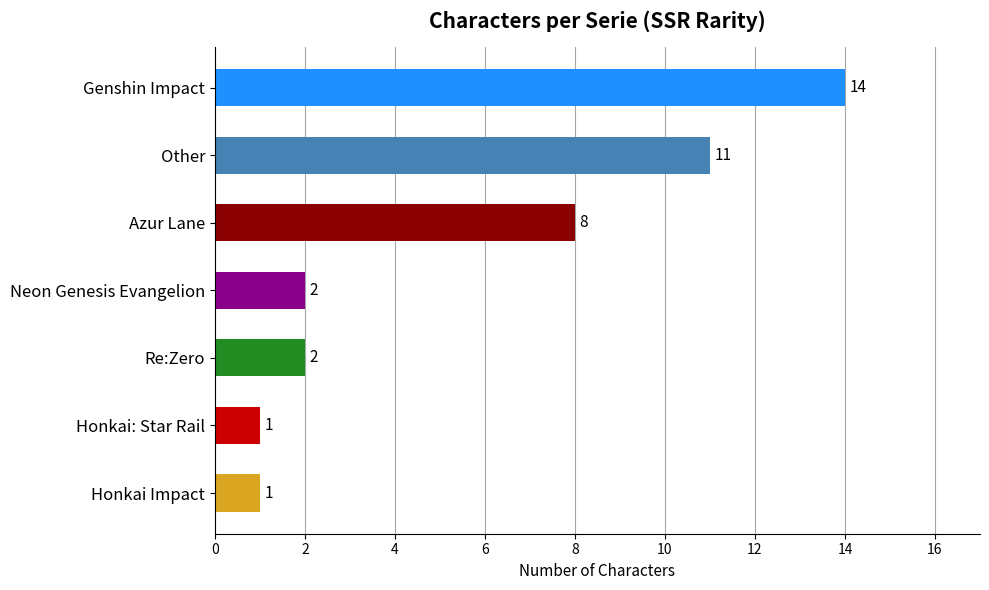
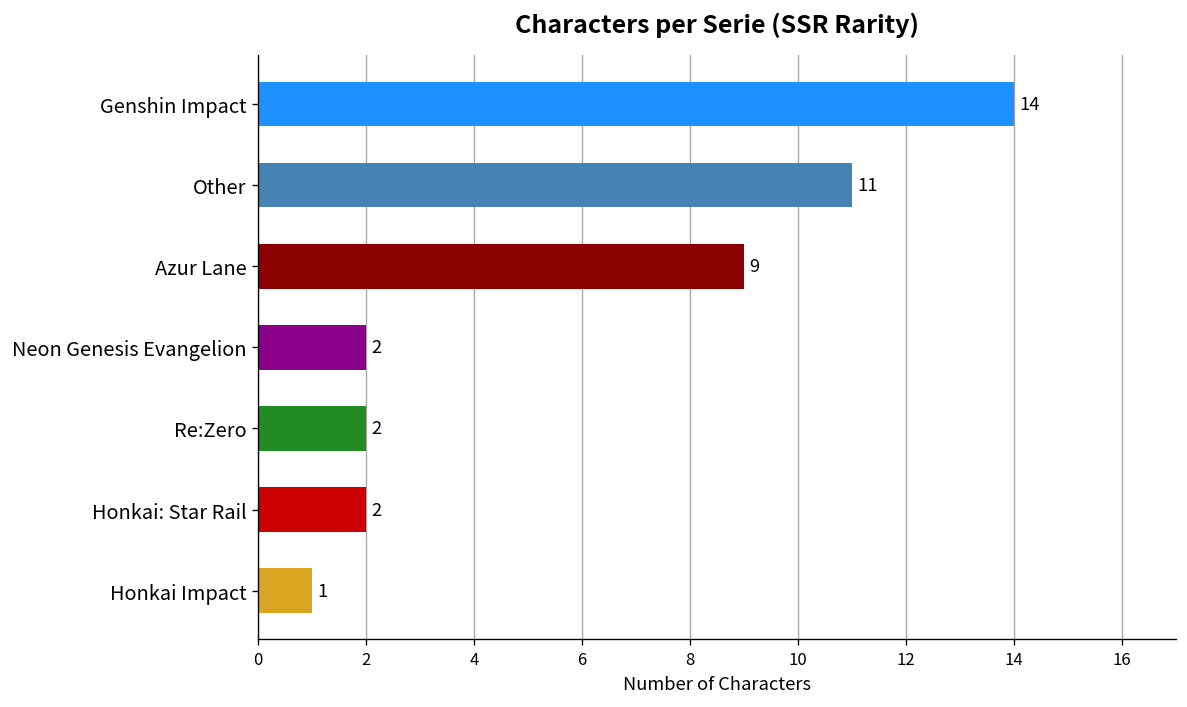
  {
    "Genshin Impact": 14,
    "Other": 11,
-   "Azur Lane": 8,
+   "Azur Lane": 9,
    "Neon Genesis Evangelion": 2,
    "Re:Zero": 2,
-   "Honkai: Star Rail": 1,
+   "Honkai: Star Rail": 2,
    "Honkai Impact": 1
  }
